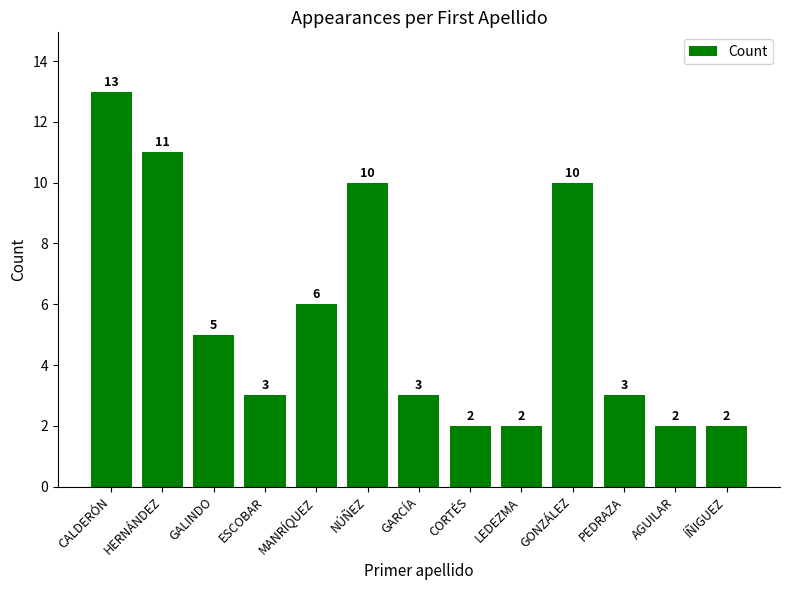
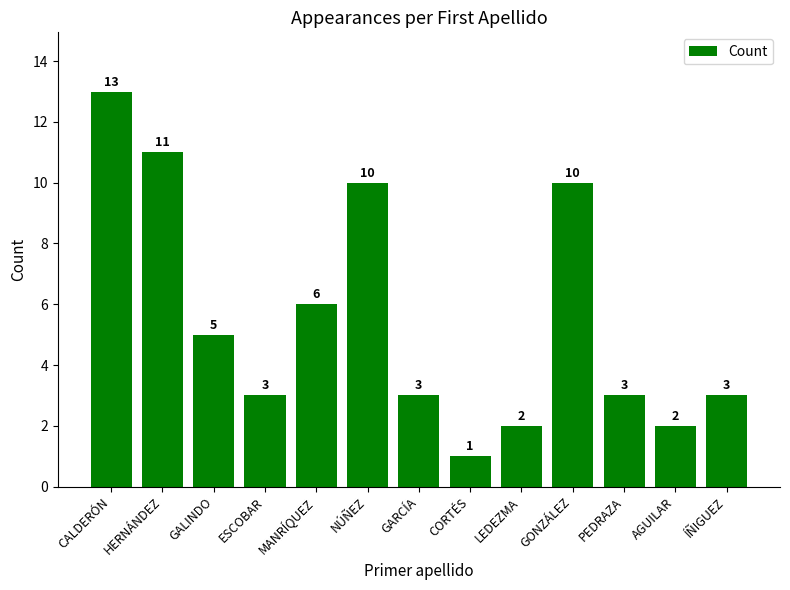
  {
    "CALDERÓN": 13,
    "HERNÁNDEZ": 11,
    "GALINDO": 5,
    "ESCOBAR": 3,
    "MANRÍQUEZ": 6,
    "NÚÑEZ": 10,
    "GARCÍA": 3,
-   "CORTÉS": 2,
+   "CORTÉS": 1,
    "LEDEZMA": 2,
    "GONZÁLEZ": 10,
    "PEDRAZA": 3,
    "AGUILAR": 2,
-   "ÍÑIGUEZ": 2
+   "ÍÑIGUEZ": 3
  }
